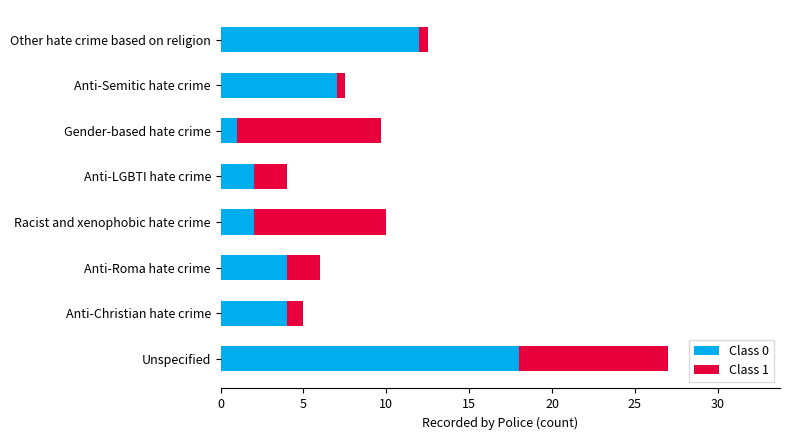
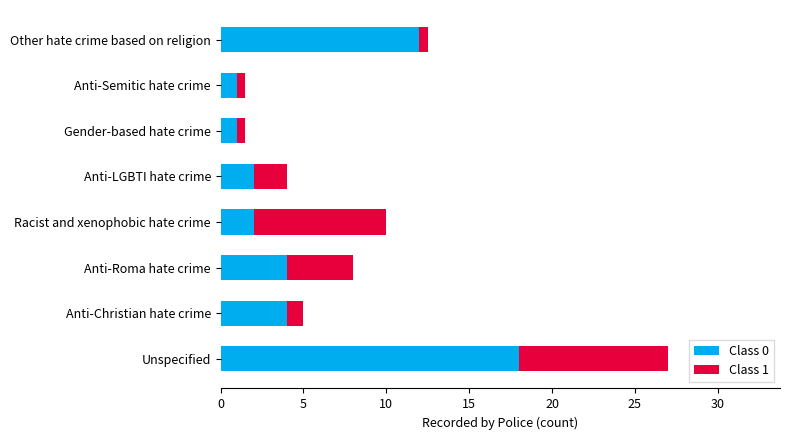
  {
    "Class 0": {
      "Other hate crime based on religion": 12,
-     "Anti-Semitic hate crime": 7,
+     "Anti-Semitic hate crime": 1,
      "Gender-based hate crime": 1,
      "Anti-LGBTI hate crime": 2,
      "Racist and xenophobic hate crime": 2,
      "Anti-Roma hate crime": 4,
      "Anti-Christian hate crime": 4,
      "Unspecified": 18
    },
    "Class 1": {
      "Other hate crime based on religion": 0.5,
      "Anti-Semitic hate crime": 0.5,
-     "Gender-based hate crime": 8.7,
+     "Gender-based hate crime": 0.5,
      "Anti-LGBTI hate crime": 2.0,
      "Racist and xenophobic hate crime": 8.0,
-     "Anti-Roma hate crime": 2,
+     "Anti-Roma hate crime": 4,
      "Anti-Christian hate crime": 1.0,
      "Unspecified": 9.0
    }
  }
